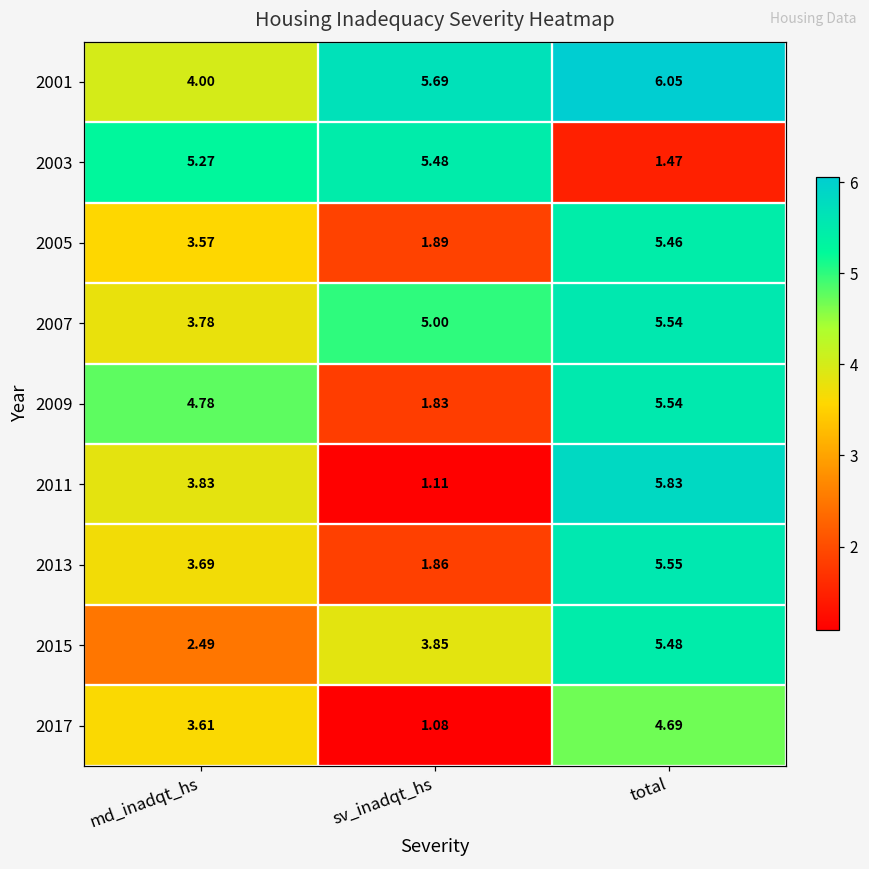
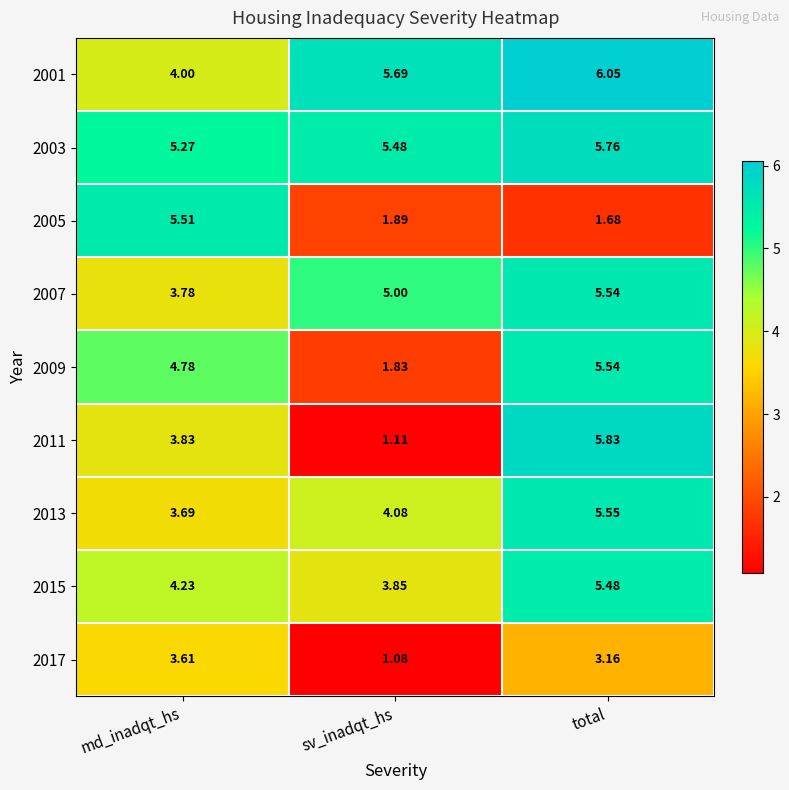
  {
    "2001": {
      "md_inadqt_hs": 4.00,
      "sv_inadqt_hs": 5.69,
      "total": 6.05
    },
    "2003": {
      "md_inadqt_hs": 5.27,
      "sv_inadqt_hs": 5.48,
-     "total": 1.47
+     "total": 5.76
    },
    "2005": {
-     "md_inadqt_hs": 3.57,
+     "md_inadqt_hs": 5.51,
      "sv_inadqt_hs": 1.89,
-     "total": 5.46
+     "total": 1.68
    },
    "2007": {
      "md_inadqt_hs": 3.78,
      "sv_inadqt_hs": 5.00,
      "total": 5.54
    },
    "2009": {
      "md_inadqt_hs": 4.78,
      "sv_inadqt_hs": 1.83,
      "total": 5.54
    },
    "2011": {
      "md_inadqt_hs": 3.83,
      "sv_inadqt_hs": 1.11,
      "total": 5.83
    },
    "2013": {
      "md_inadqt_hs": 3.69,
-     "sv_inadqt_hs": 1.86,
+     "sv_inadqt_hs": 4.08,
      "total": 5.55
    },
    "2015": {
-     "md_inadqt_hs": 2.49,
+     "md_inadqt_hs": 4.23,
      "sv_inadqt_hs": 3.85,
      "total": 5.48
    },
    "2017": {
      "md_inadqt_hs": 3.61,
      "sv_inadqt_hs": 1.08,
-     "total": 4.69
+     "total": 3.16
    }
  }
